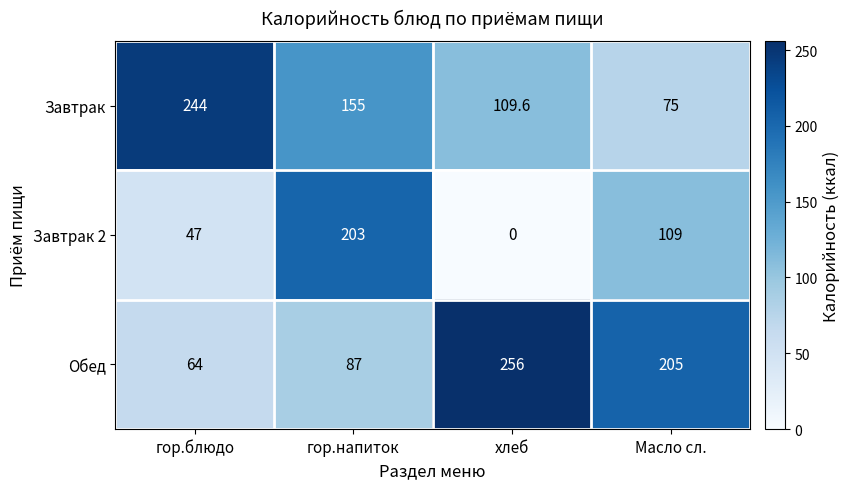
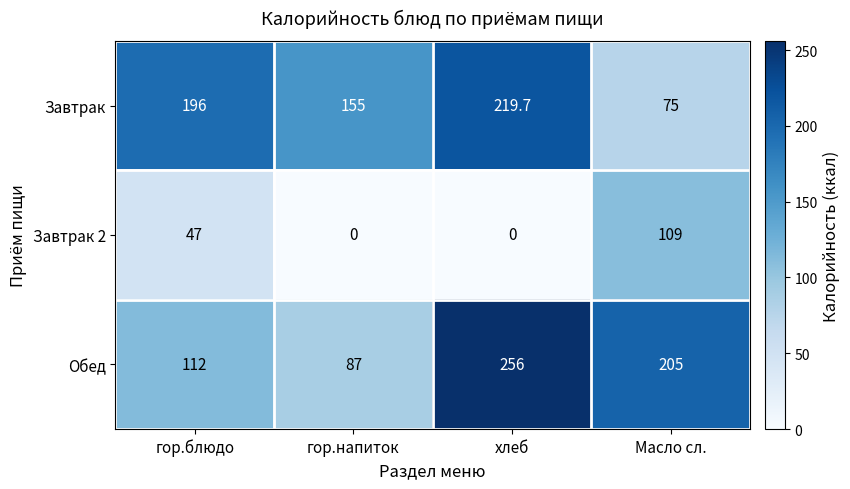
  {
    "Завтрак": {
-     "гор.блюдо": 244,
+     "гор.блюдо": 196,
      "гор.напиток": 155,
-     "хлеб": 109.6,
+     "хлеб": 219.7,
      "Масло сл.": 75
    },
    "Завтрак 2": {
      "гор.блюдо": 47,
-     "гор.напиток": 203,
+     "гор.напиток": 0,
      "хлеб": 0,
      "Масло сл.": 109
    },
    "Обед": {
-     "гор.блюдо": 64,
+     "гор.блюдо": 112,
      "гор.напиток": 87,
      "хлеб": 256,
      "Масло сл.": 205
    }
  }
